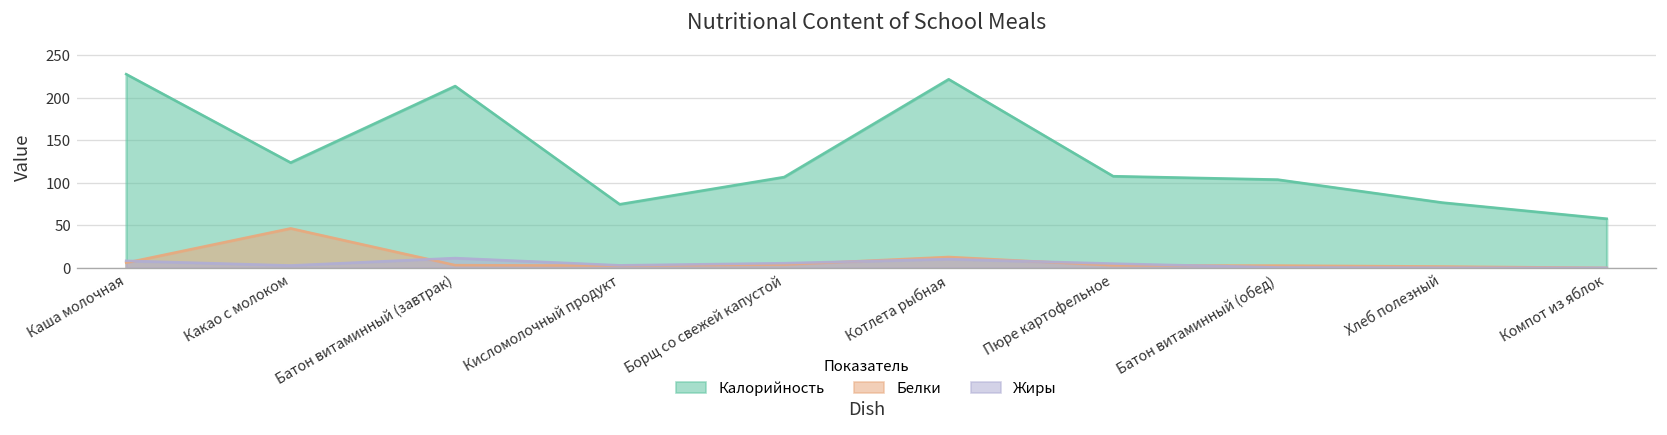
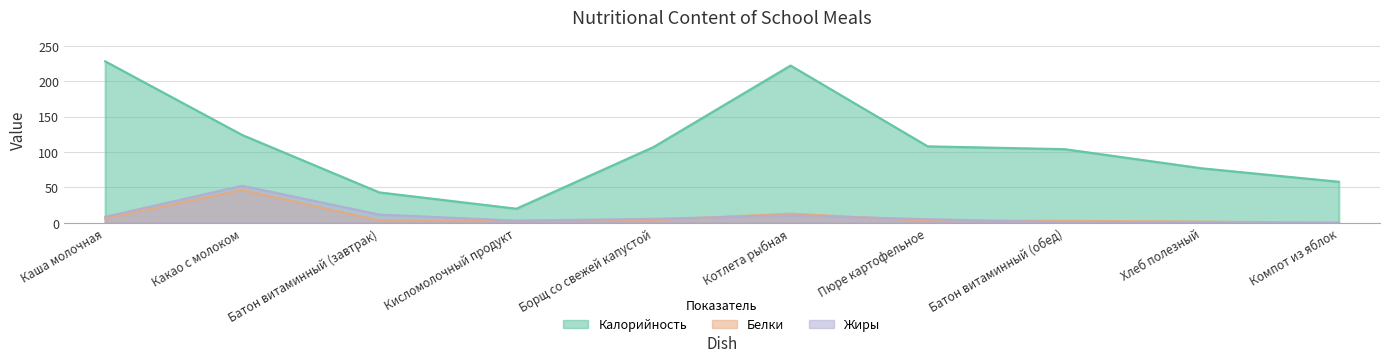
  {
    "Калорийность": {
      "Каша молочная": 230,
      "Какао с молоком": 120,
-     "Батон витаминный (завтрак)": 210,
-     "Кисломолочный продукт": 80,
+     "Батон витаминный (завтрак)": 40,
+     "Кисломолочный продукт": 20,
      "Борщ со свежей капустой": 110,
      "Котлета рыбная": 220,
      "Пюре картофельное": 110,
      "Батон витаминный (обед)": 100,
      "Хлеб полезный": 80,
      "Компот из яблок": 60
    },
    "Белки": {
      "Какао с молоком": 50,
      "Батон витаминный (завтрак)": 0
    },
    "Жиры": {
-     "Какао с молоком": 0,
+     "Какао с молоком": 50,
      "Батон витаминный (завтрак)": 10
    }
  }
